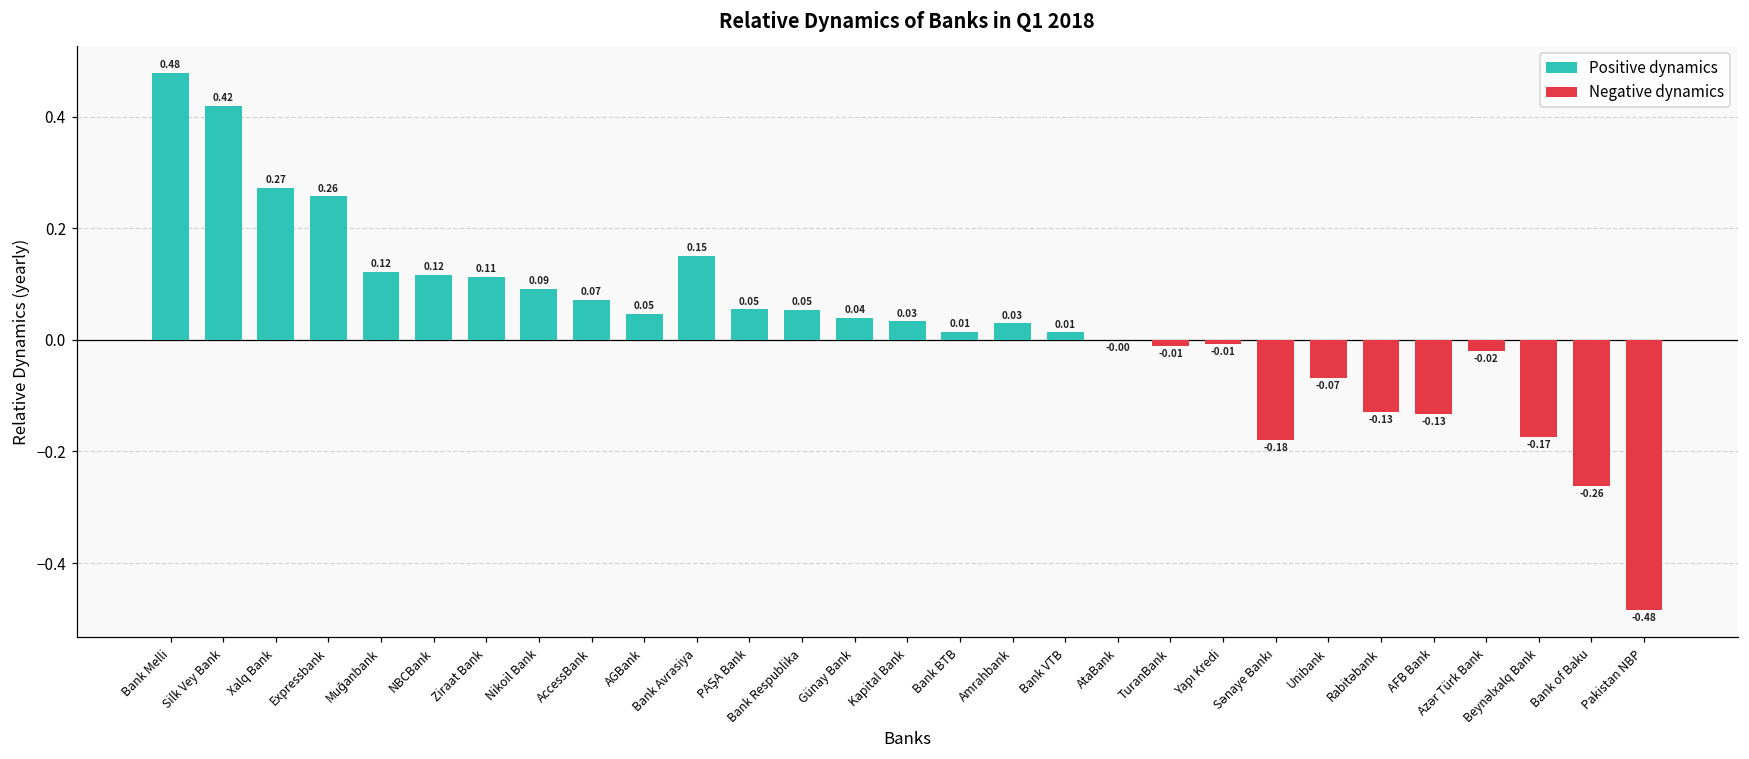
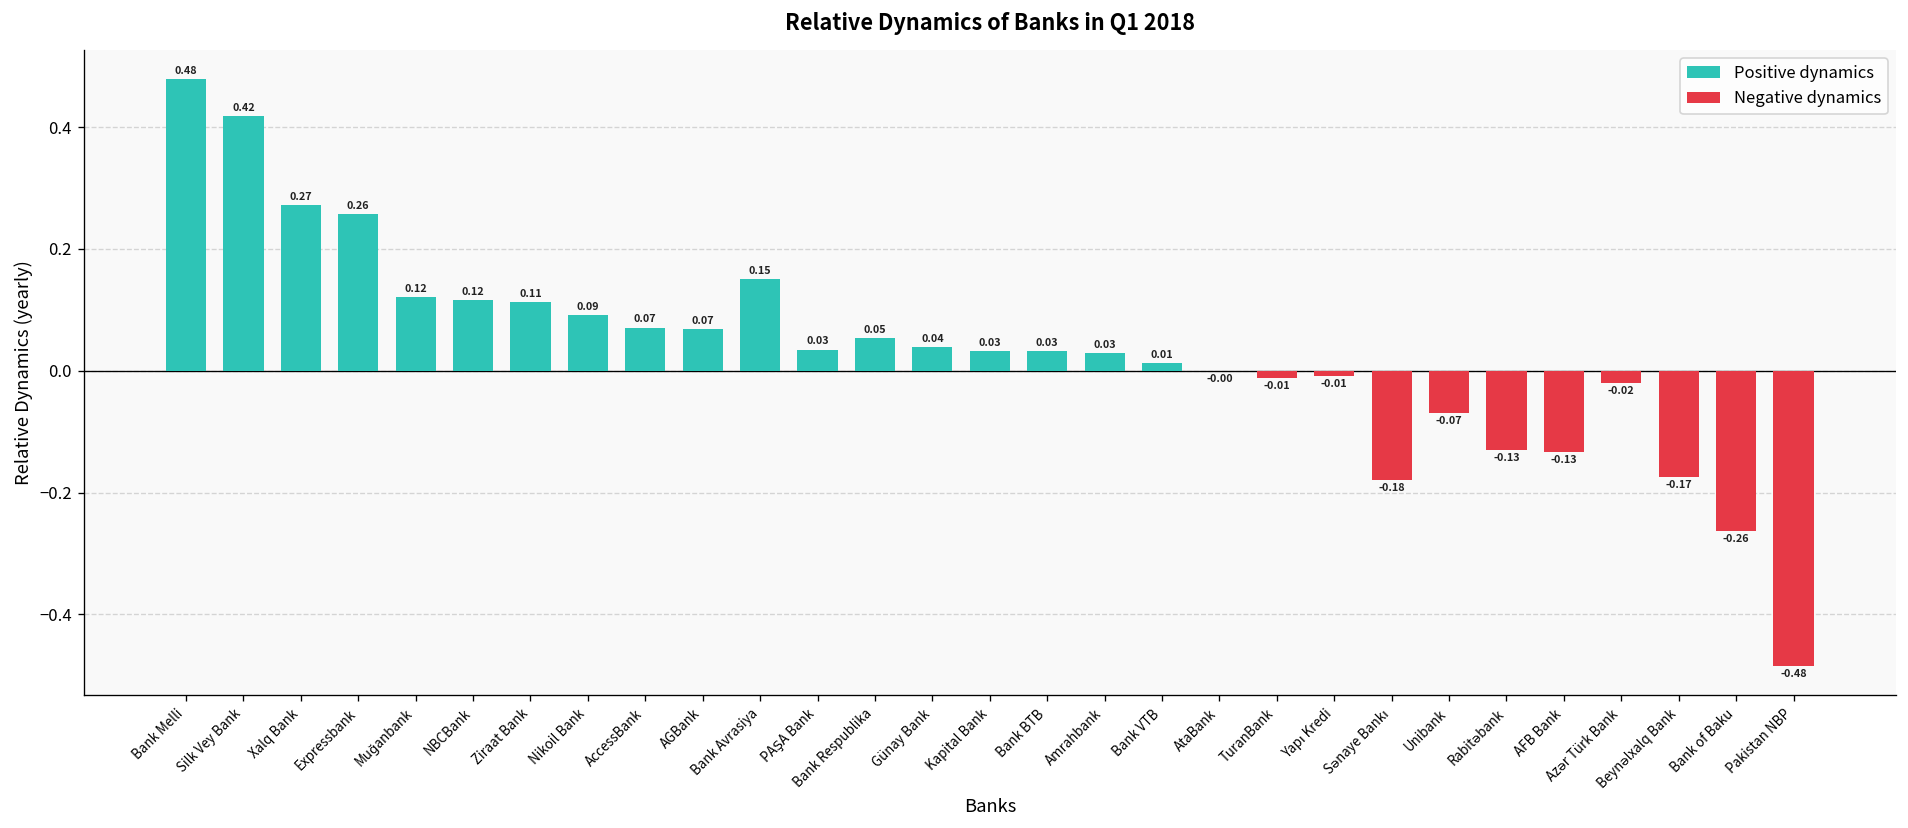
  {
    "Positive dynamics": {
      "Bank Melli": 0.48,
      "Silk Vey Bank": 0.42,
      "Xalq Bank": 0.27,
      "Expressbank": 0.26,
      "Muğanbank": 0.12,
      "NBCBank": 0.12,
      "Ziraat Bank": 0.11,
      "Nikoil Bank": 0.09,
      "AccessBank": 0.07,
-     "AGBank": 0.05,
+     "AGBank": 0.07,
      "Bank Avrasiya": 0.15,
-     "PAŞA Bank": 0.05,
+     "PAŞA Bank": 0.03,
      "Bank Respublika": 0.05,
      "Günay Bank": 0.04,
      "Kapital Bank": 0.03,
-     "Bank BTB": 0.01,
+     "Bank BTB": 0.03,
      "Amrahbank": 0.03,
      "Bank VTB": 0.01
    },
    "Negative dynamics": {
      "AtaBank": -0.00,
      "TuranBank": -0.01,
      "Yapı Kredi": -0.01,
      "Sənaye Bankı": -0.18,
      "Unibank": -0.07,
      "Rabitəbank": -0.13,
      "AFB Bank": -0.13,
      "Azər Türk Bank": -0.02,
      "Beynəlxalq Bank": -0.17,
      "Bank of Baku": -0.26,
      "Pakistan NBP": -0.48
    }
  }
